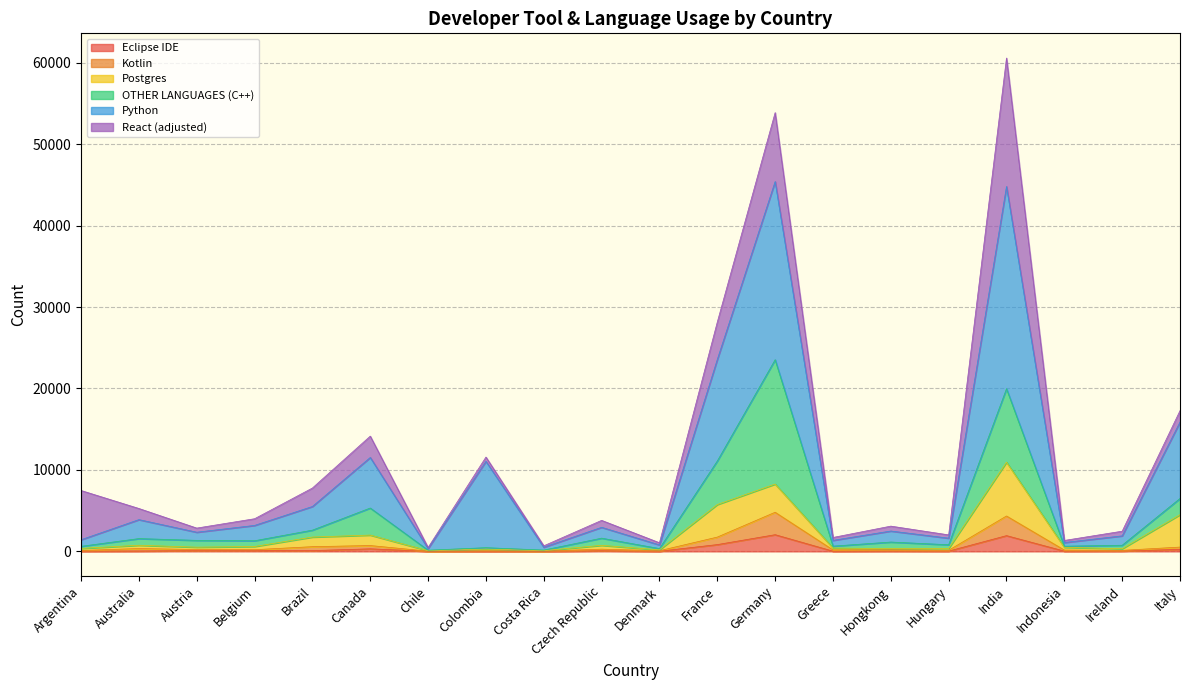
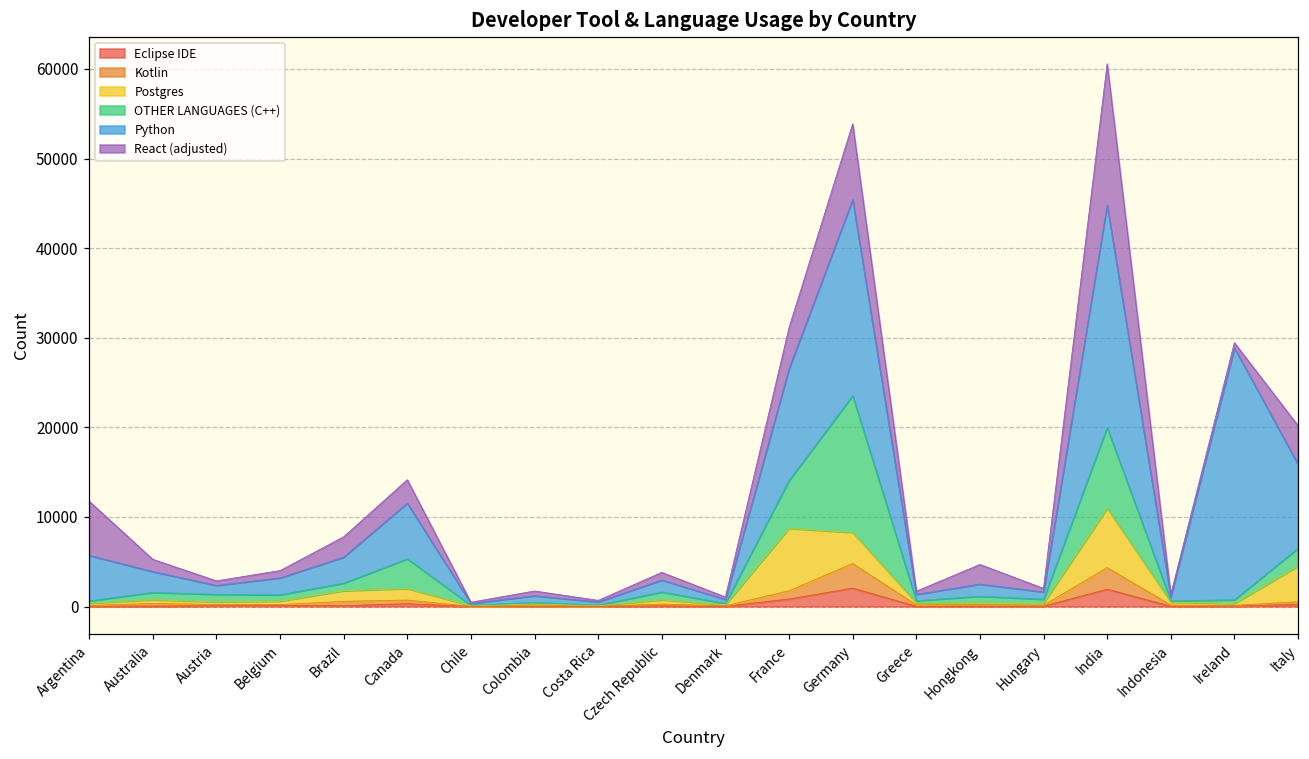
  {
    "Postgres": {
      "Australia": 0,
      "Belgium": 0,
      "Brazil": 1000,
      "Canada": 1000,
      "Czech Republic": 0,
-     "France": 4000,
+     "France": 7000,
      "Germany": 3000,
      "India": 7000,
      "Italy": 4000
    },
    "OTHER LANGUAGES (C++)": {
      "Australia": 1000,
      "Austria": 1000,
      "Belgium": 1000,
      "Brazil": 1000,
      "Canada": 3000,
      "Czech Republic": 1000,
      "France": 5000,
      "Germany": 15000,
      "Hongkong": 1000,
      "Hungary": 0,
      "India": 9000,
      "Ireland": 0,
      "Italy": 2000
    },
    "Python": {
-     "Argentina": 1000,
+     "Argentina": 5000,
      "Australia": 2000,
      "Austria": 1000,
      "Belgium": 2000,
      "Brazil": 3000,
      "Canada": 6000,
-     "Colombia": 11000,
+     "Colombia": 1000,
      "Czech Republic": 1000,
      "France": 12000,
      "Germany": 22000,
      "Greece": 1000,
      "Hongkong": 1000,
      "Hungary": 1000,
      "India": 25000,
-     "Ireland": 1000,
+     "Ireland": 28000,
      "Italy": 9000
    },
    "React (adjusted)": {
      "Argentina": 6000,
      "Australia": 1000,
      "Austria": 1000,
      "Belgium": 1000,
      "Brazil": 2000,
      "Canada": 3000,
      "Colombia": 1000,
      "Czech Republic": 1000,
      "France": 5000,
      "Germany": 8000,
      "Greece": 0,
-     "Hongkong": 1000,
+     "Hongkong": 2000,
      "Hungary": 0,
      "India": 16000,
      "Ireland": 1000,
-     "Italy": 1000
+     "Italy": 4000
    }
  }
